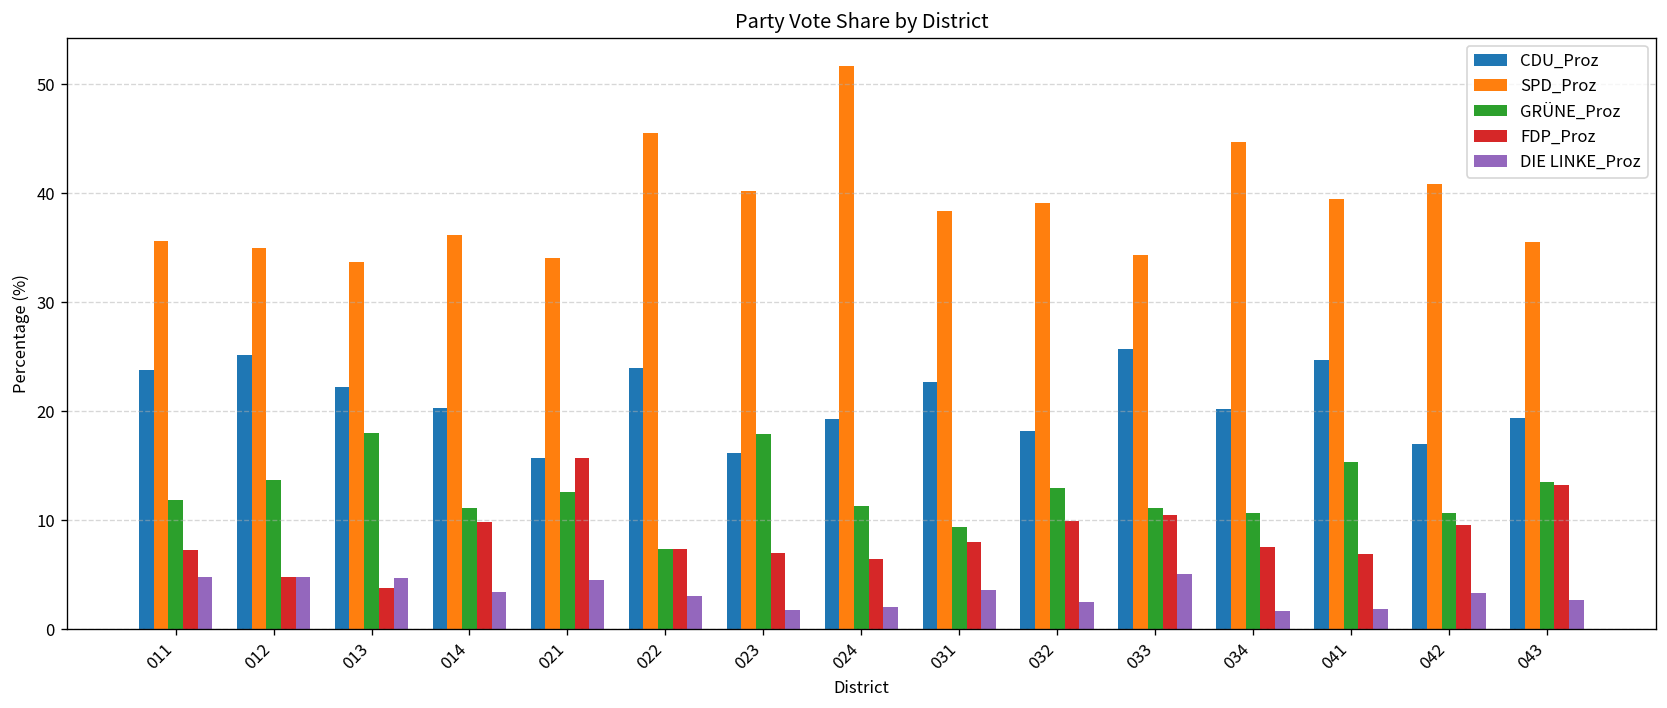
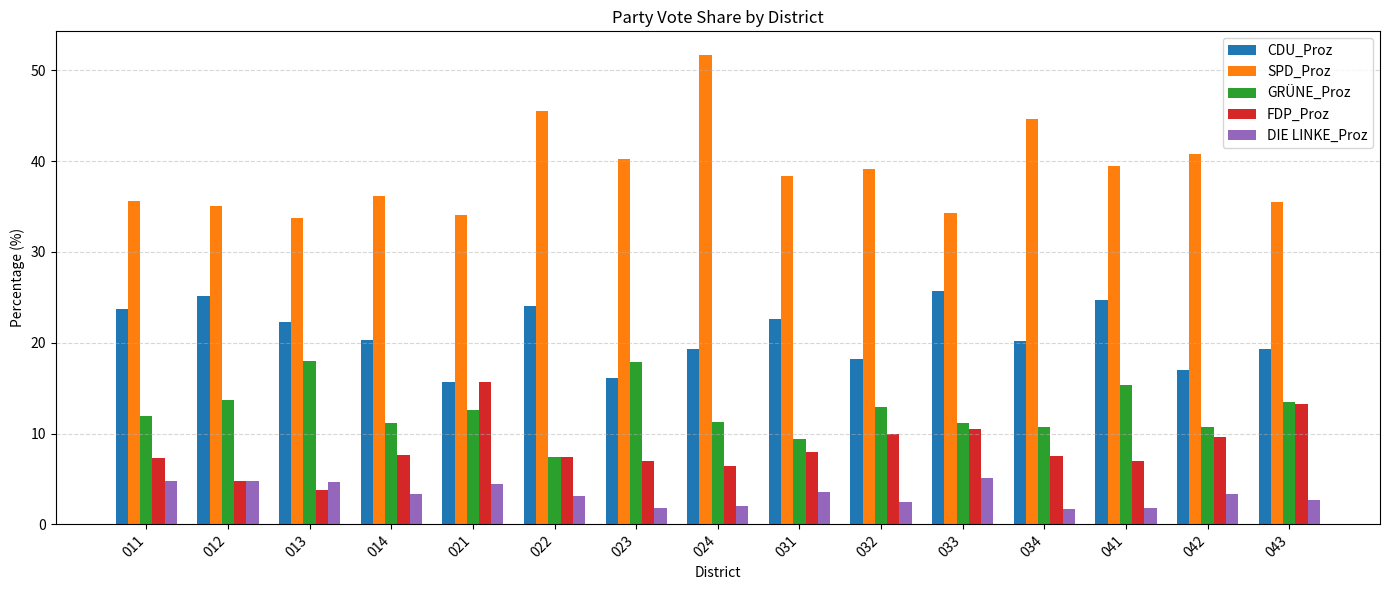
  {
    "CDU_Proz": {
      "011": 24,
      "012": 25,
      "013": 22,
      "014": 20,
      "021": 16,
      "022": 24,
      "023": 16,
      "024": 19,
      "031": 23,
      "032": 18,
      "033": 26,
      "034": 20,
      "041": 25,
      "042": 17,
      "043": 19
    },
    "SPD_Proz": {
      "011": 36,
      "012": 35,
      "013": 34,
      "014": 36,
      "021": 34,
      "022": 46,
      "023": 40,
      "024": 52,
      "031": 38,
      "032": 39,
      "033": 34,
      "034": 45,
      "041": 39,
      "042": 41,
      "043": 36
    },
    "GRÜNE_Proz": {
      "011": 12,
      "012": 14,
      "013": 18,
      "014": 11,
      "021": 13,
      "022": 7,
      "023": 18,
      "024": 11,
      "031": 9,
      "032": 13,
      "033": 11,
      "034": 11,
      "041": 15,
      "042": 11,
      "043": 13
    },
    "FDP_Proz": {
      "011": 7,
      "012": 5,
      "013": 4,
-     "014": 10,
+     "014": 8,
      "021": 16,
      "022": 7,
      "023": 7,
      "024": 6,
      "031": 8,
      "032": 10,
      "033": 10,
      "034": 8,
      "041": 7,
      "042": 10,
      "043": 13
    },
    "DIE LINKE_Proz": {
      "011": 5,
      "012": 5,
      "013": 5,
      "014": 3,
      "021": 4,
      "022": 3,
      "023": 2,
      "024": 2,
      "031": 4,
      "032": 2,
      "033": 5,
      "034": 2,
      "041": 2,
      "042": 3,
      "043": 3
    }
  }
